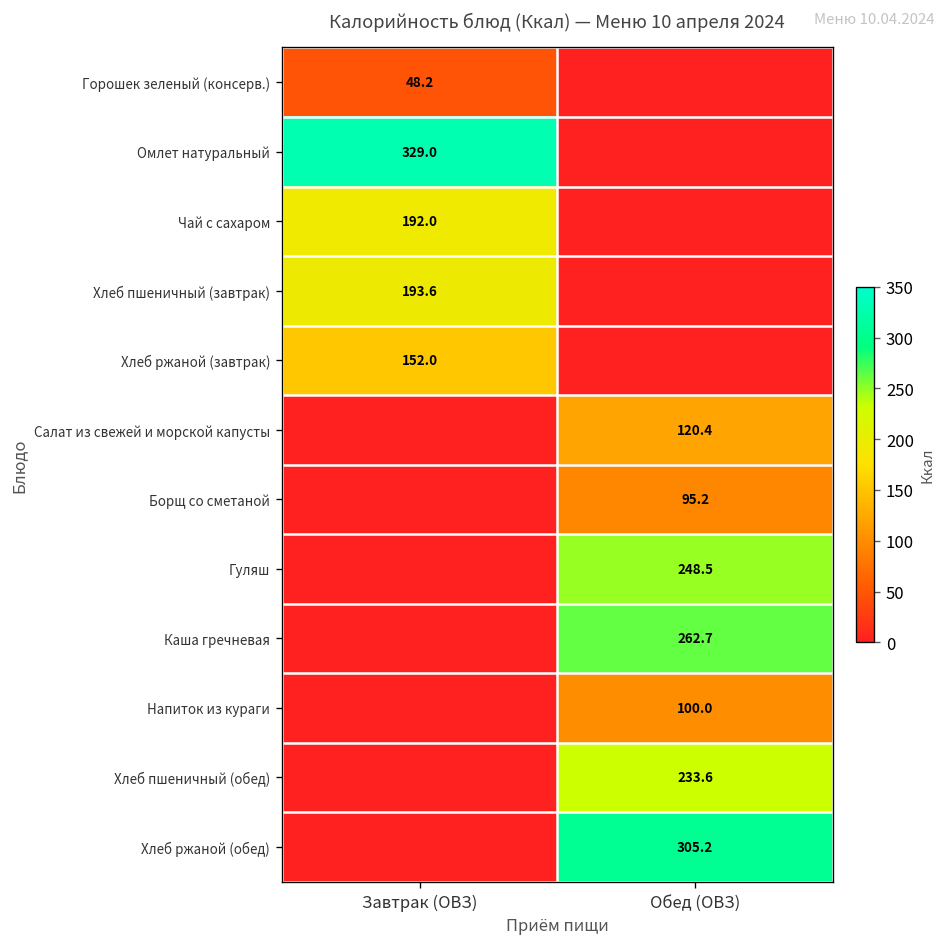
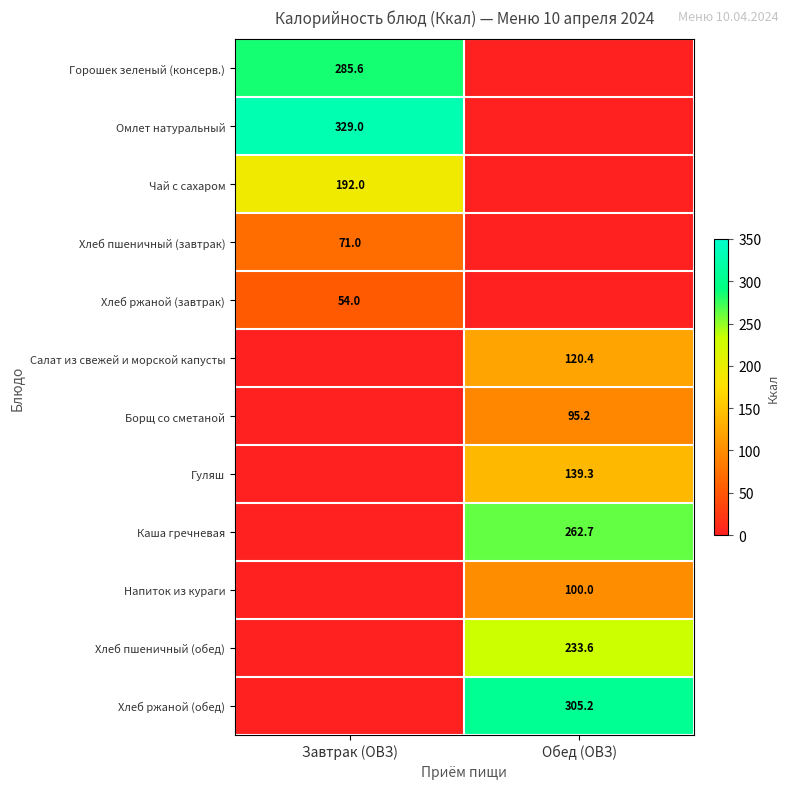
  {
    "Горошек зеленый (консерв.)": {
-     "Завтрак (ОВЗ)": 48.2
+     "Завтрак (ОВЗ)": 285.6
    },
    "Омлет натуральный": {
      "Завтрак (ОВЗ)": 329.0
    },
    "Чай с сахаром": {
      "Завтрак (ОВЗ)": 192.0
    },
    "Хлеб пшеничный (завтрак)": {
-     "Завтрак (ОВЗ)": 193.6
+     "Завтрак (ОВЗ)": 71.0
    },
    "Хлеб ржаной (завтрак)": {
-     "Завтрак (ОВЗ)": 152.0
+     "Завтрак (ОВЗ)": 54.0
    },
    "Салат из свежей и морской капусты": {
      "Обед (ОВЗ)": 120.4
    },
    "Борщ со сметаной": {
      "Обед (ОВЗ)": 95.2
    },
    "Гуляш": {
-     "Обед (ОВЗ)": 248.5
+     "Обед (ОВЗ)": 139.3
    },
    "Каша гречневая": {
      "Обед (ОВЗ)": 262.7
    },
    "Напиток из кураги": {
      "Обед (ОВЗ)": 100.0
    },
    "Хлеб пшеничный (обед)": {
      "Обед (ОВЗ)": 233.6
    },
    "Хлеб ржаной (обед)": {
      "Обед (ОВЗ)": 305.2
    }
  }
